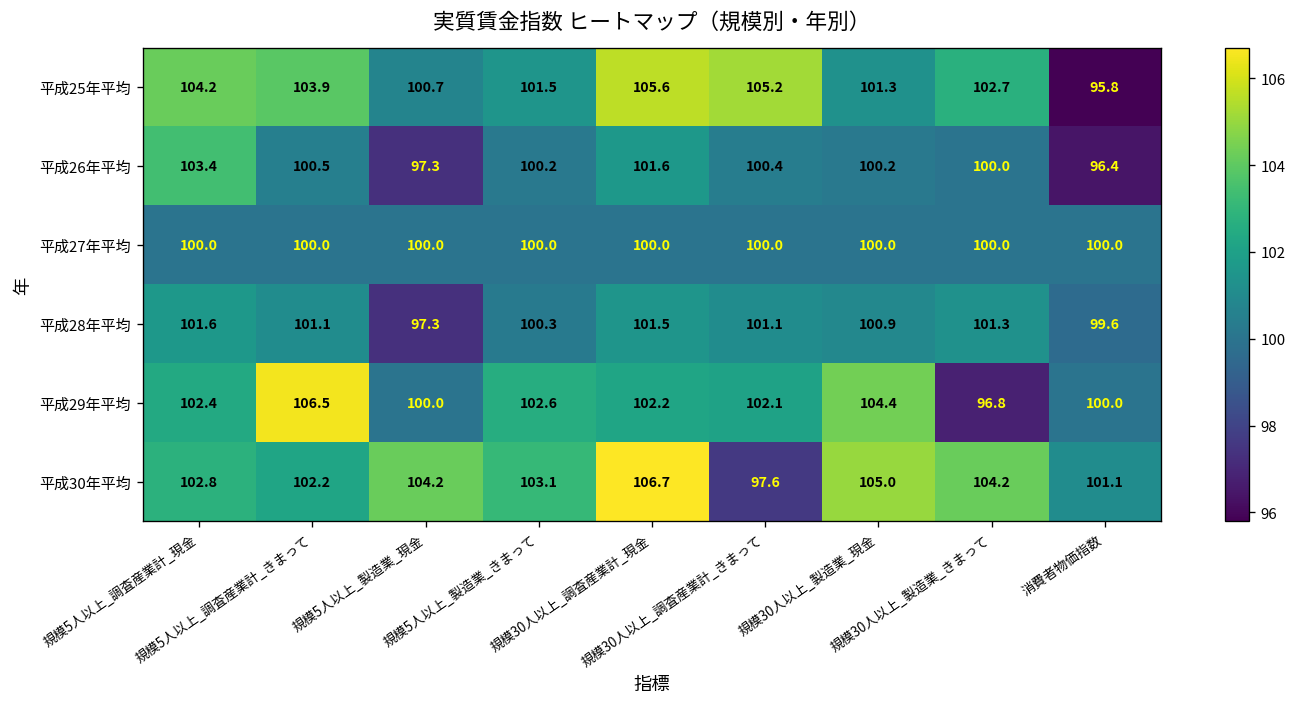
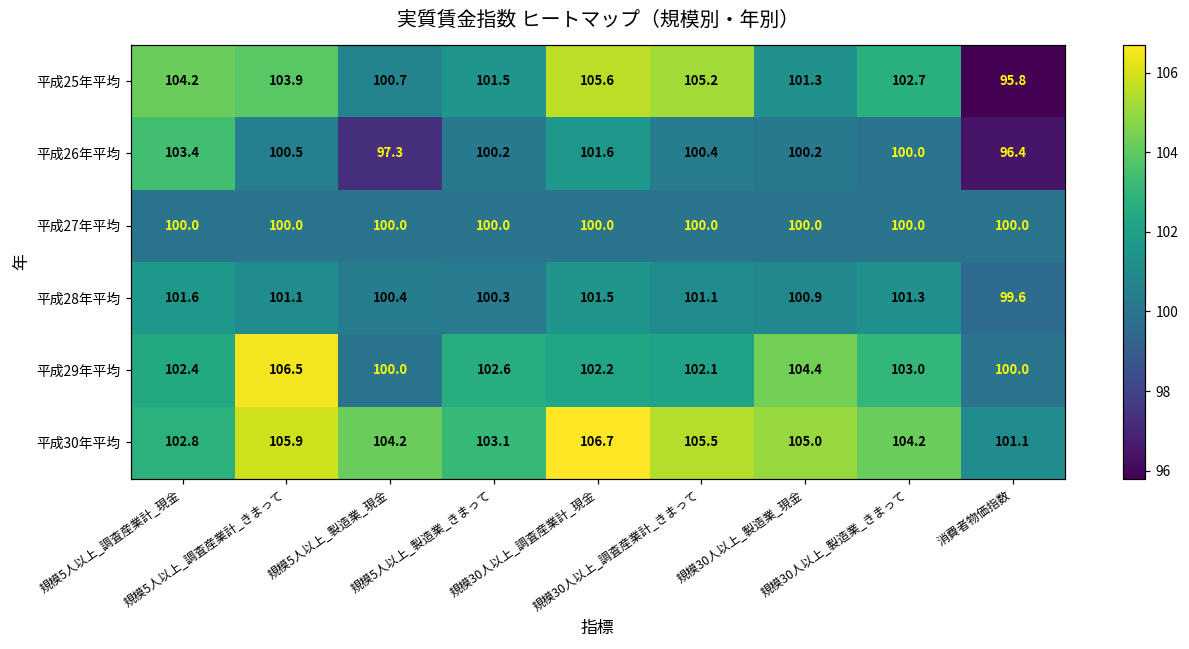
  {
    "平成25年平均": {
      "規模5人以上_調査産業計_現金": 104.2,
      "規模5人以上_調査産業計_きまって": 103.9,
      "規模5人以上_製造業_現金": 100.7,
      "規模5人以上_製造業_きまって": 101.5,
      "規模30人以上_調査産業計_現金": 105.6,
      "規模30人以上_調査産業計_きまって": 105.2,
      "規模30人以上_製造業_現金": 101.3,
      "規模30人以上_製造業_きまって": 102.7,
      "消費者物価指数": 95.8
    },
    "平成26年平均": {
      "規模5人以上_調査産業計_現金": 103.4,
      "規模5人以上_調査産業計_きまって": 100.5,
      "規模5人以上_製造業_現金": 97.3,
      "規模5人以上_製造業_きまって": 100.2,
      "規模30人以上_調査産業計_現金": 101.6,
      "規模30人以上_調査産業計_きまって": 100.4,
      "規模30人以上_製造業_現金": 100.2,
      "規模30人以上_製造業_きまって": 100.0,
      "消費者物価指数": 96.4
    },
    "平成27年平均": {
      "規模5人以上_調査産業計_現金": 100.0,
      "規模5人以上_調査産業計_きまって": 100.0,
      "規模5人以上_製造業_現金": 100.0,
      "規模5人以上_製造業_きまって": 100.0,
      "規模30人以上_調査産業計_現金": 100.0,
      "規模30人以上_調査産業計_きまって": 100.0,
      "規模30人以上_製造業_現金": 100.0,
      "規模30人以上_製造業_きまって": 100.0,
      "消費者物価指数": 100.0
    },
    "平成28年平均": {
      "規模5人以上_調査産業計_現金": 101.6,
      "規模5人以上_調査産業計_きまって": 101.1,
-     "規模5人以上_製造業_現金": 97.3,
+     "規模5人以上_製造業_現金": 100.4,
      "規模5人以上_製造業_きまって": 100.3,
      "規模30人以上_調査産業計_現金": 101.5,
      "規模30人以上_調査産業計_きまって": 101.1,
      "規模30人以上_製造業_現金": 100.9,
      "規模30人以上_製造業_きまって": 101.3,
      "消費者物価指数": 99.6
    },
    "平成29年平均": {
      "規模5人以上_調査産業計_現金": 102.4,
      "規模5人以上_調査産業計_きまって": 106.5,
      "規模5人以上_製造業_現金": 100.0,
      "規模5人以上_製造業_きまって": 102.6,
      "規模30人以上_調査産業計_現金": 102.2,
      "規模30人以上_調査産業計_きまって": 102.1,
      "規模30人以上_製造業_現金": 104.4,
-     "規模30人以上_製造業_きまって": 96.8,
+     "規模30人以上_製造業_きまって": 103.0,
      "消費者物価指数": 100.0
    },
    "平成30年平均": {
      "規模5人以上_調査産業計_現金": 102.8,
-     "規模5人以上_調査産業計_きまって": 102.2,
+     "規模5人以上_調査産業計_きまって": 105.9,
      "規模5人以上_製造業_現金": 104.2,
      "規模5人以上_製造業_きまって": 103.1,
      "規模30人以上_調査産業計_現金": 106.7,
-     "規模30人以上_調査産業計_きまって": 97.6,
+     "規模30人以上_調査産業計_きまって": 105.5,
      "規模30人以上_製造業_現金": 105.0,
      "規模30人以上_製造業_きまって": 104.2,
      "消費者物価指数": 101.1
    }
  }
